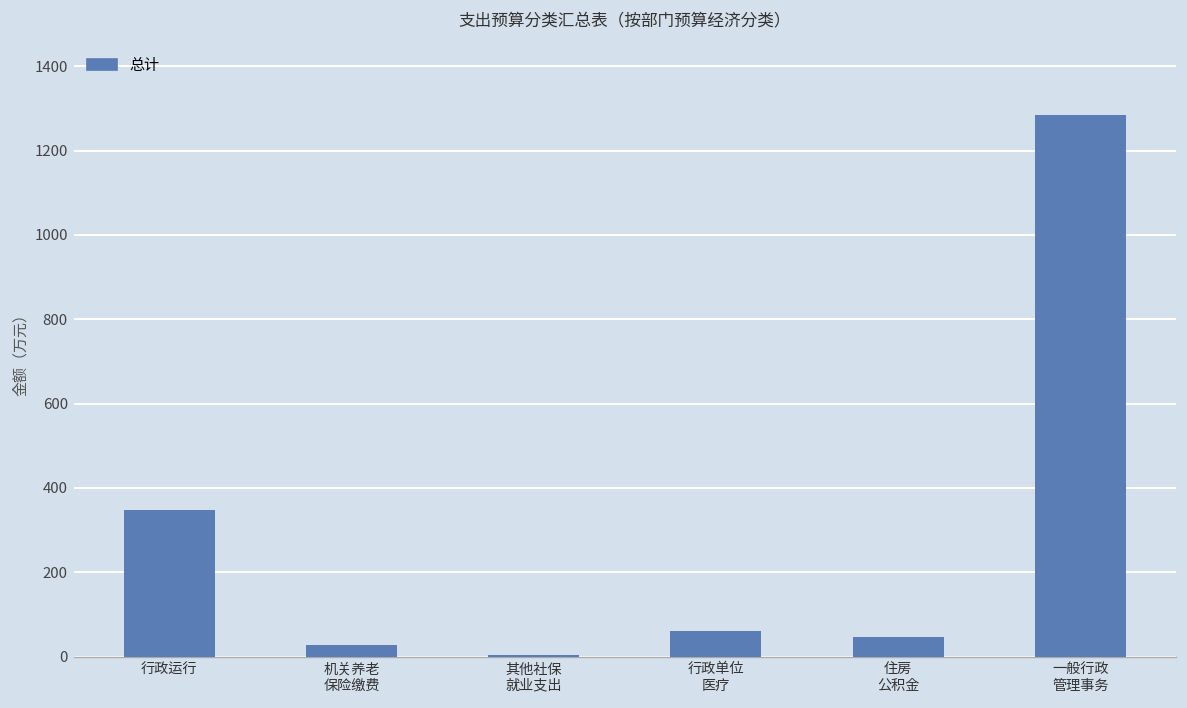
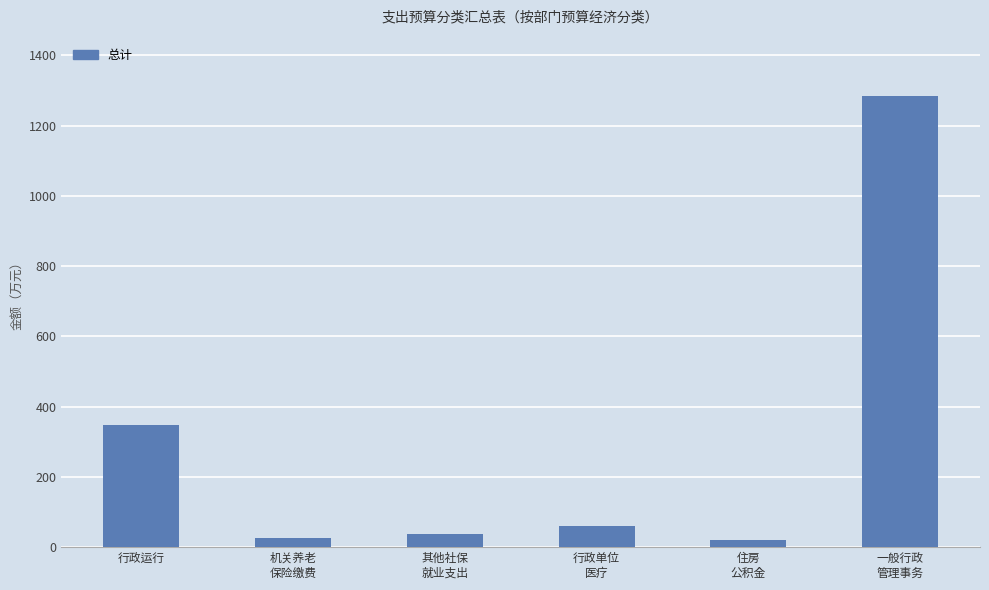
  {
    "行政运行": 350,
    "机关养老 保险缴费": 30,
-   "其他社保 就业支出": 0,
+   "其他社保 就业支出": 40,
    "行政单位 医疗": 60,
-   "住房 公积金": 50,
+   "住房 公积金": 20,
    "一般行政 管理事务": 1280
  }
